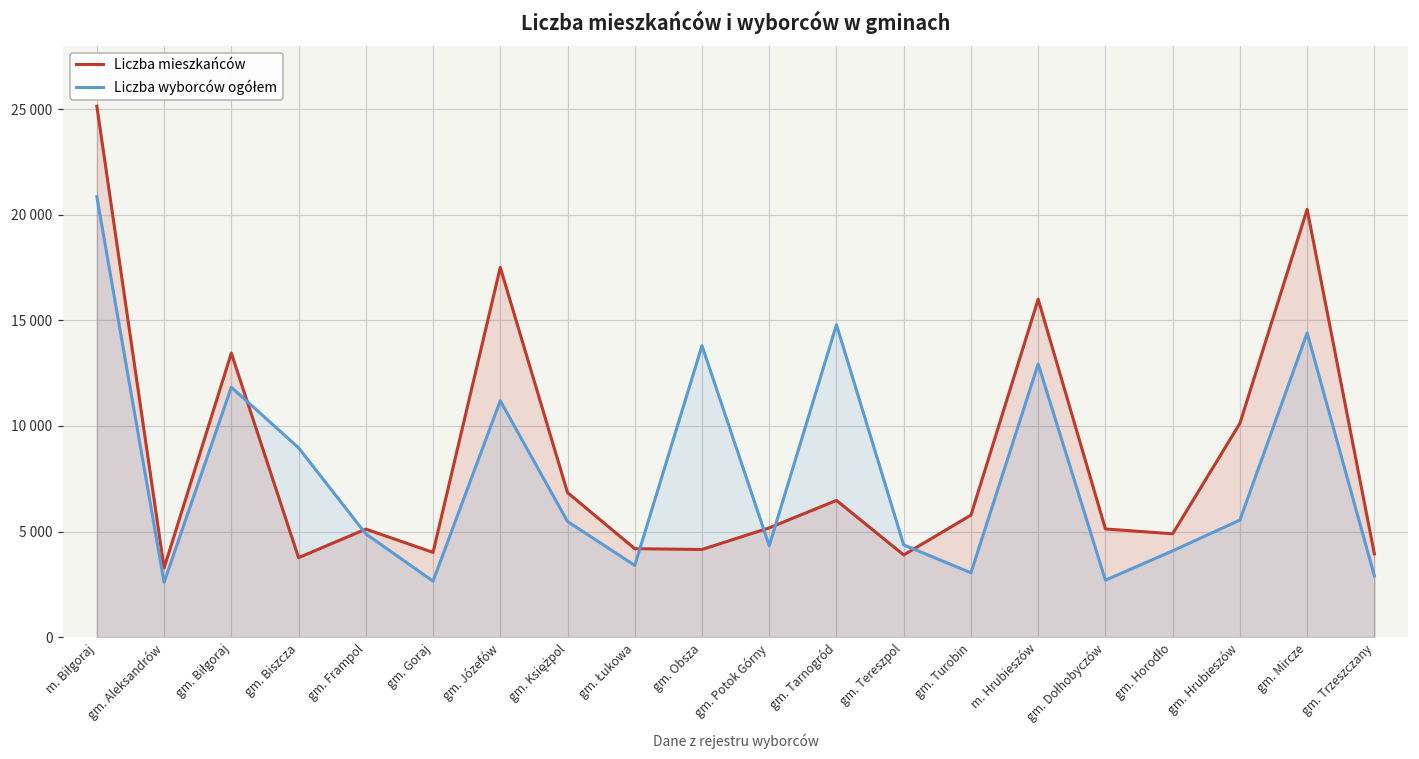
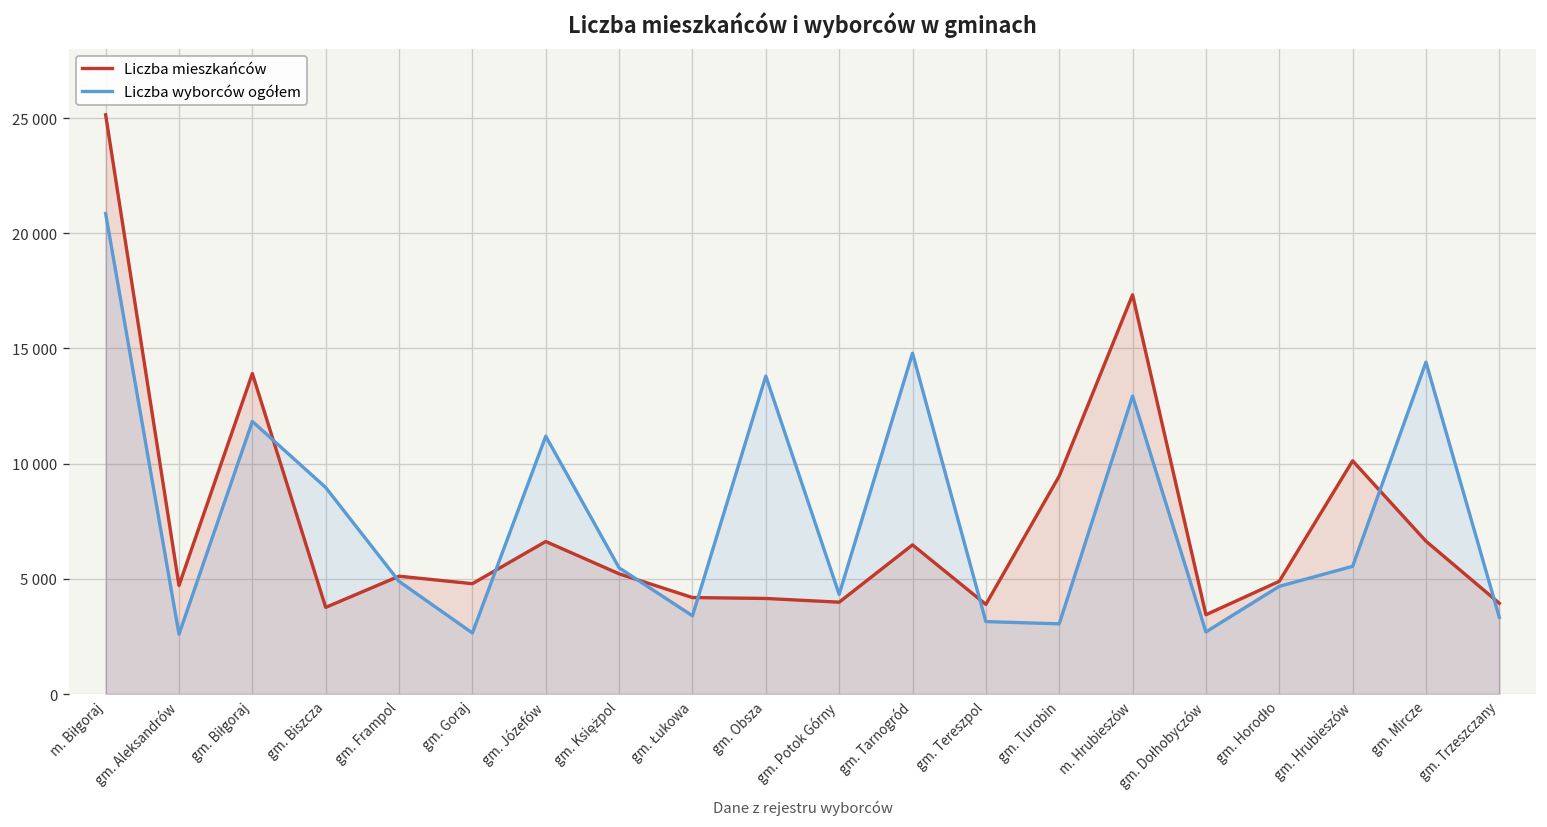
  {
    "Liczba mieszkańców": {
      "m. Biłgoraj": 25100,
-     "gm. Aleksandrów": 3300,
-     "gm. Biłgoraj": 13500,
+     "gm. Aleksandrów": 4700,
+     "gm. Biłgoraj": 13900,
      "gm. Biszcza": 3800,
      "gm. Frampol": 5100,
-     "gm. Goraj": 4000,
-     "gm. Józefów": 17500,
-     "gm. Księżpol": 6800,
+     "gm. Goraj": 4800,
+     "gm. Józefów": 6600,
+     "gm. Księżpol": 5200,
      "gm. Łukowa": 4200,
      "gm. Obsza": 4200,
-     "gm. Potok Górny": 5200,
+     "gm. Potok Górny": 4000,
      "gm. Tarnogród": 6500,
      "gm. Tereszpol": 3900,
-     "gm. Turobin": 5800,
-     "m. Hrubieszów": 16000,
-     "gm. Dołhobyczów": 5100,
+     "gm. Turobin": 9500,
+     "m. Hrubieszów": 17300,
+     "gm. Dołhobyczów": 3400,
      "gm. Horodło": 4900,
      "gm. Hrubieszów": 10100,
-     "gm. Mircze": 20300,
+     "gm. Mircze": 6600,
      "gm. Trzeszczany": 3900
    },
    "Liczba wyborców ogółem": {
      "m. Biłgoraj": 20900,
      "gm. Aleksandrów": 2600,
      "gm. Biłgoraj": 11800,
      "gm. Biszcza": 9000,
      "gm. Frampol": 4900,
      "gm. Goraj": 2700,
      "gm. Józefów": 11200,
      "gm. Księżpol": 5500,
      "gm. Łukowa": 3400,
      "gm. Obsza": 13800,
      "gm. Potok Górny": 4300,
      "gm. Tarnogród": 14800,
-     "gm. Tereszpol": 4400,
+     "gm. Tereszpol": 3100,
      "gm. Turobin": 3100,
      "m. Hrubieszów": 12900,
      "gm. Dołhobyczów": 2700,
-     "gm. Horodło": 4100,
+     "gm. Horodło": 4700,
      "gm. Hrubieszów": 5500,
      "gm. Mircze": 14400,
-     "gm. Trzeszczany": 2900
+     "gm. Trzeszczany": 3300
    }
  }
